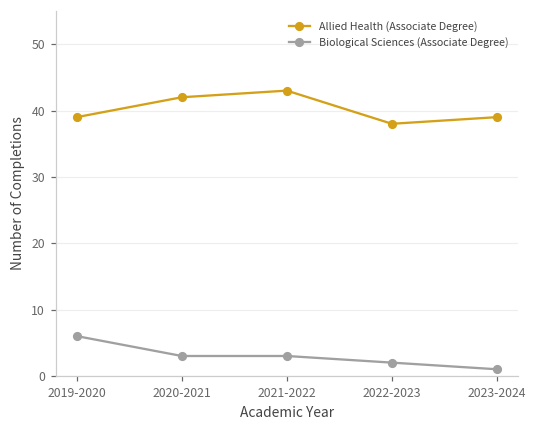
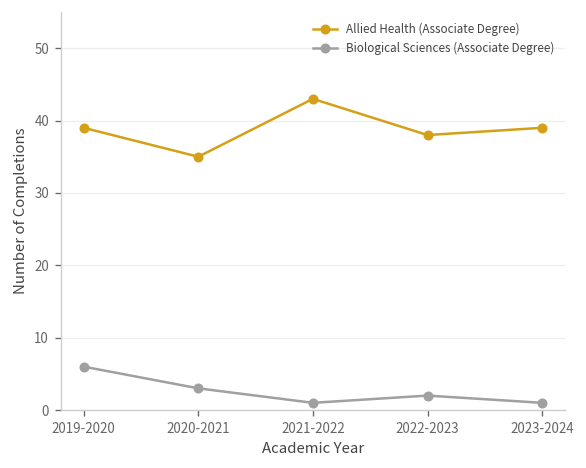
  {
    "Allied Health (Associate Degree)": {
      "2019-2020": 39,
-     "2020-2021": 42,
+     "2020-2021": 35,
      "2021-2022": 43,
      "2022-2023": 38,
      "2023-2024": 39
    },
    "Biological Sciences (Associate Degree)": {
      "2019-2020": 6,
      "2020-2021": 3,
-     "2021-2022": 3,
+     "2021-2022": 1,
      "2022-2023": 2,
      "2023-2024": 1
    }
  }
